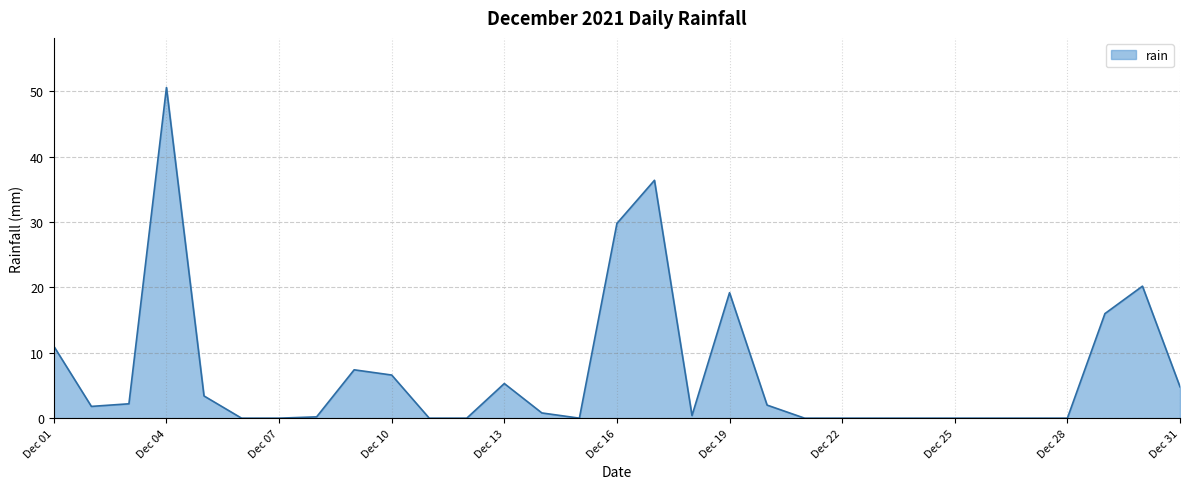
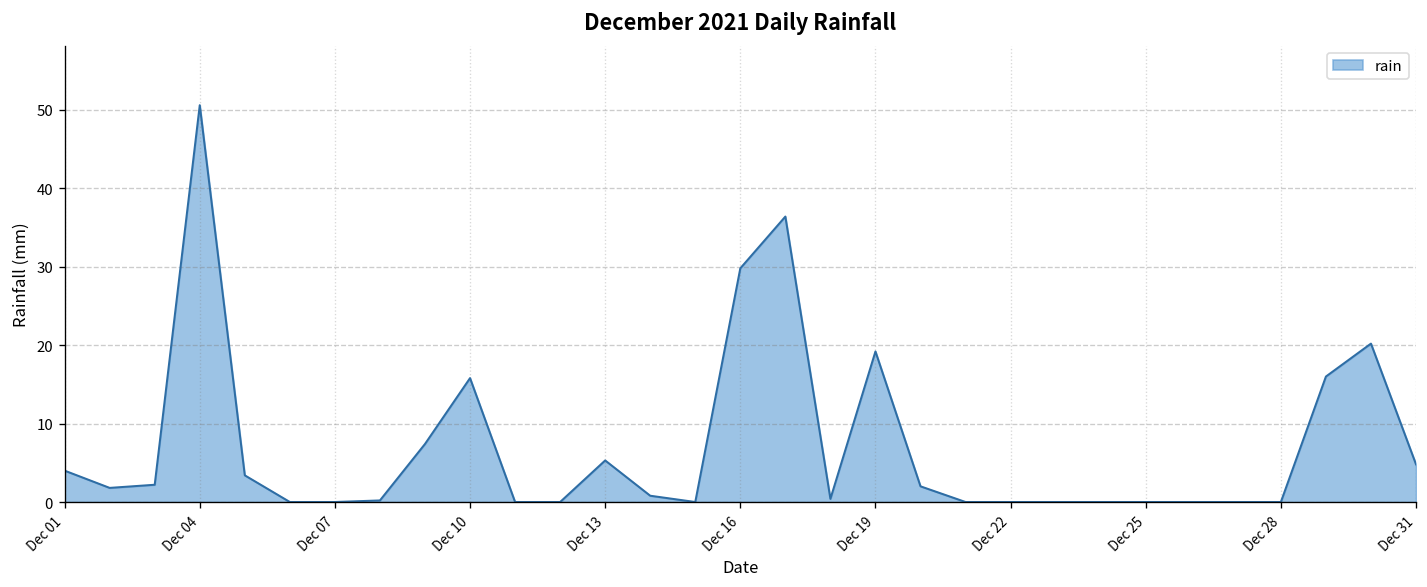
  {
-   "Dec 01": 11,
+   "Dec 01": 4,
    "Dec 04": 51,
    "Dec 07": 0,
-   "Dec 10": 7,
+   "Dec 10": 16,
    "Dec 13": 5,
    "Dec 16": 30,
    "Dec 19": 19,
    "Dec 22": 0,
    "Dec 25": 0,
    "Dec 28": 0,
    "Dec 31": 5
  }
